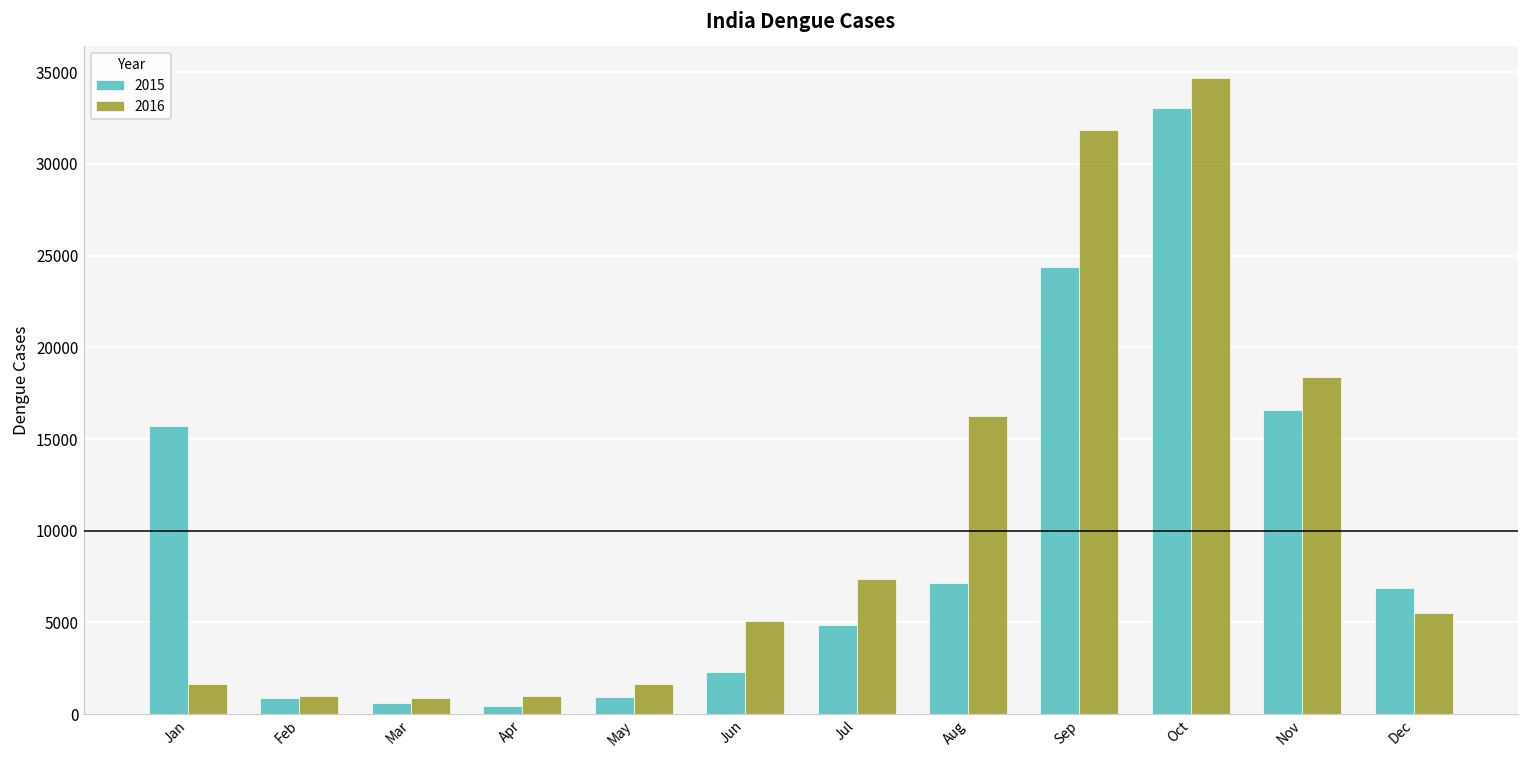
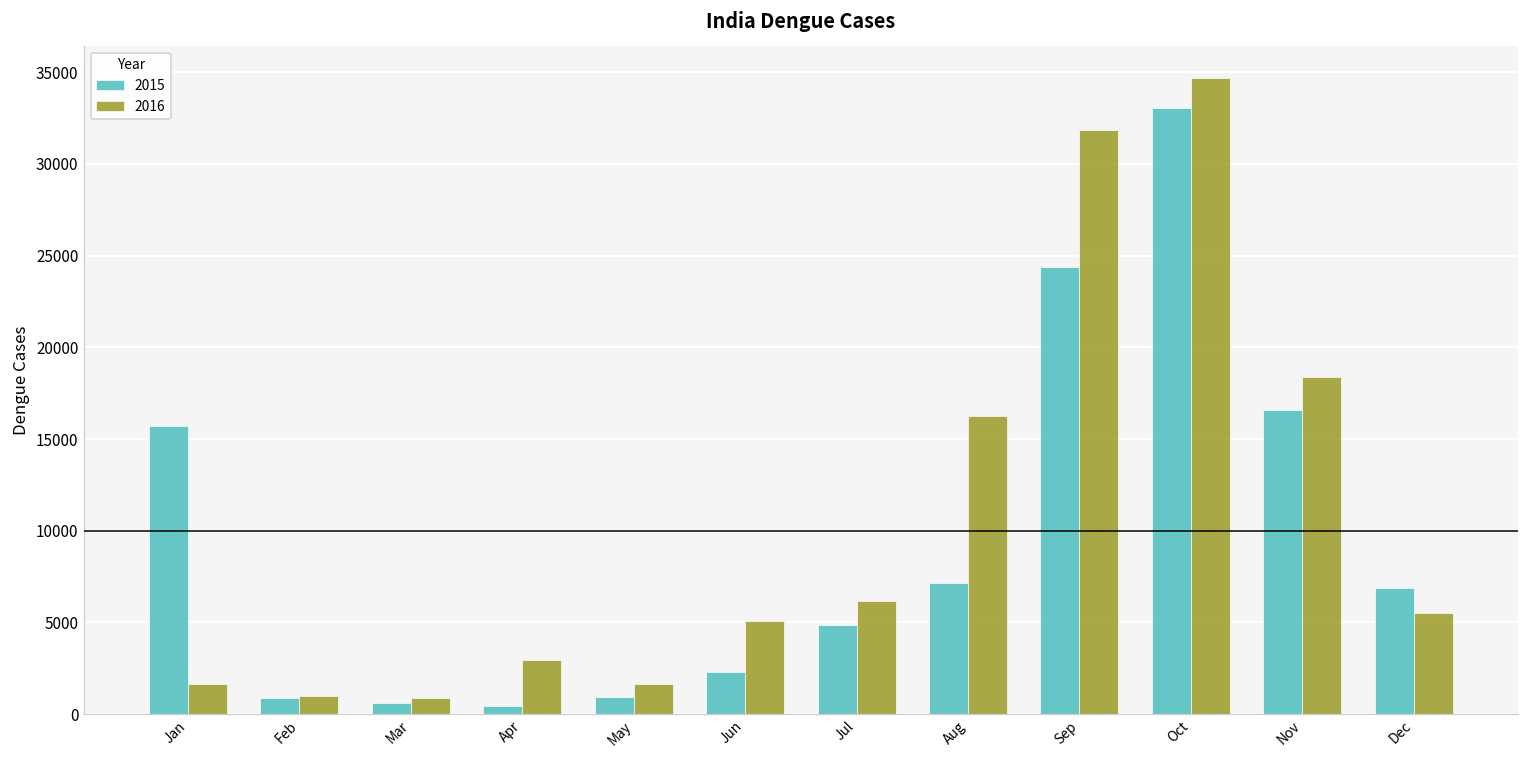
  {
    "2015": {
      "Jan": 15700,
      "Feb": 900,
      "Mar": 600,
      "Apr": 400,
      "May": 900,
      "Jun": 2300,
      "Jul": 4900,
      "Aug": 7200,
      "Sep": 24400,
      "Oct": 33000,
      "Nov": 16600,
      "Dec": 6900
    },
    "2016": {
      "Jan": 1600,
      "Feb": 1000,
      "Mar": 900,
-     "Apr": 1000,
+     "Apr": 3000,
      "May": 1700,
      "Jun": 5100,
-     "Jul": 7400,
+     "Jul": 6200,
      "Aug": 16300,
      "Sep": 31900,
      "Oct": 34700,
      "Nov": 18400,
      "Dec": 5500
    }
  }
